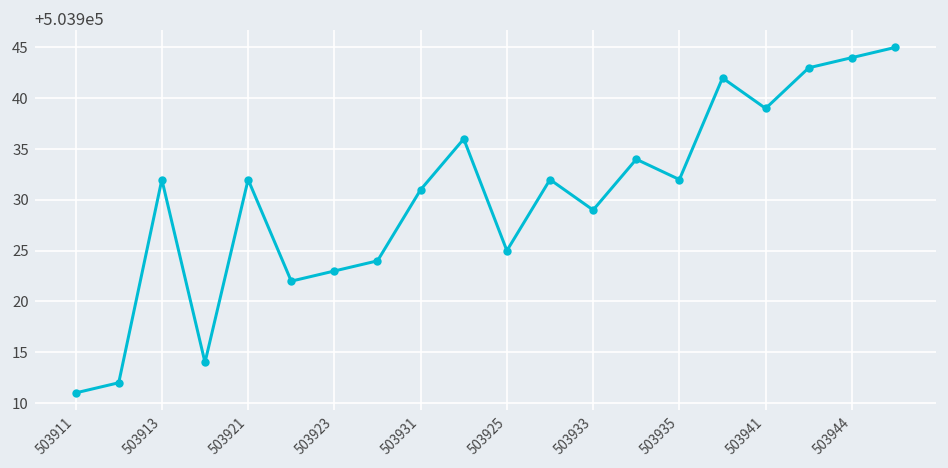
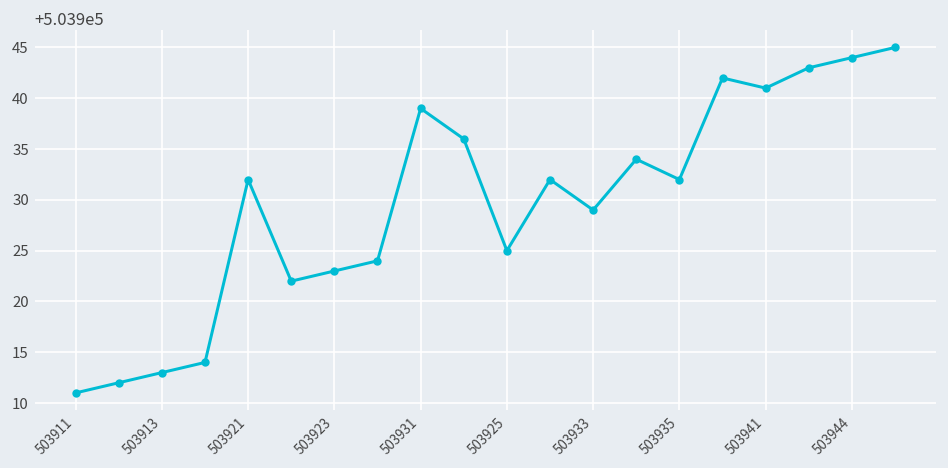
  {
    "503911": 503911,
-   "503913": 503932,
+   "503913": 503913,
    "503921": 503932,
    "503923": 503923,
-   "503931": 503931,
+   "503931": 503939,
    "503925": 503925,
    "503933": 503929,
    "503935": 503932,
-   "503941": 503939,
+   "503941": 503941,
    "503944": 503944
  }
